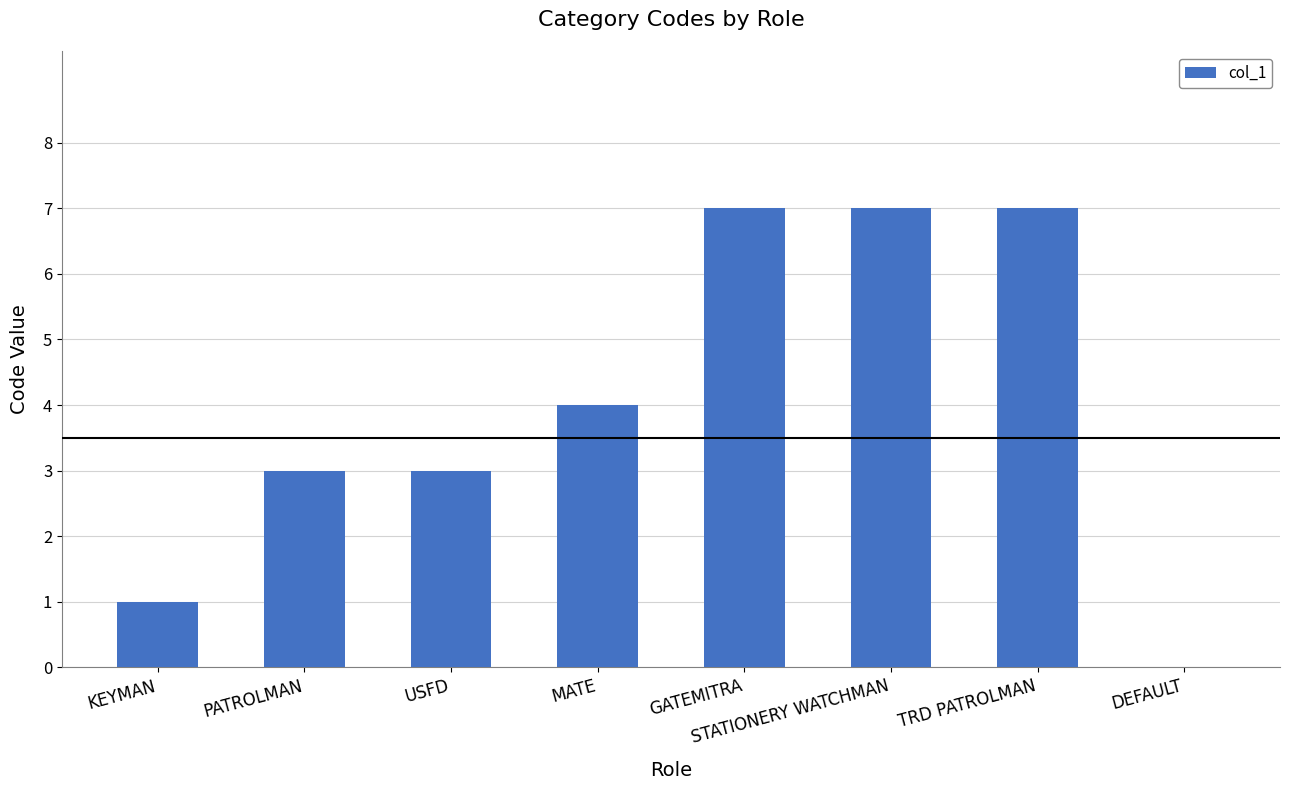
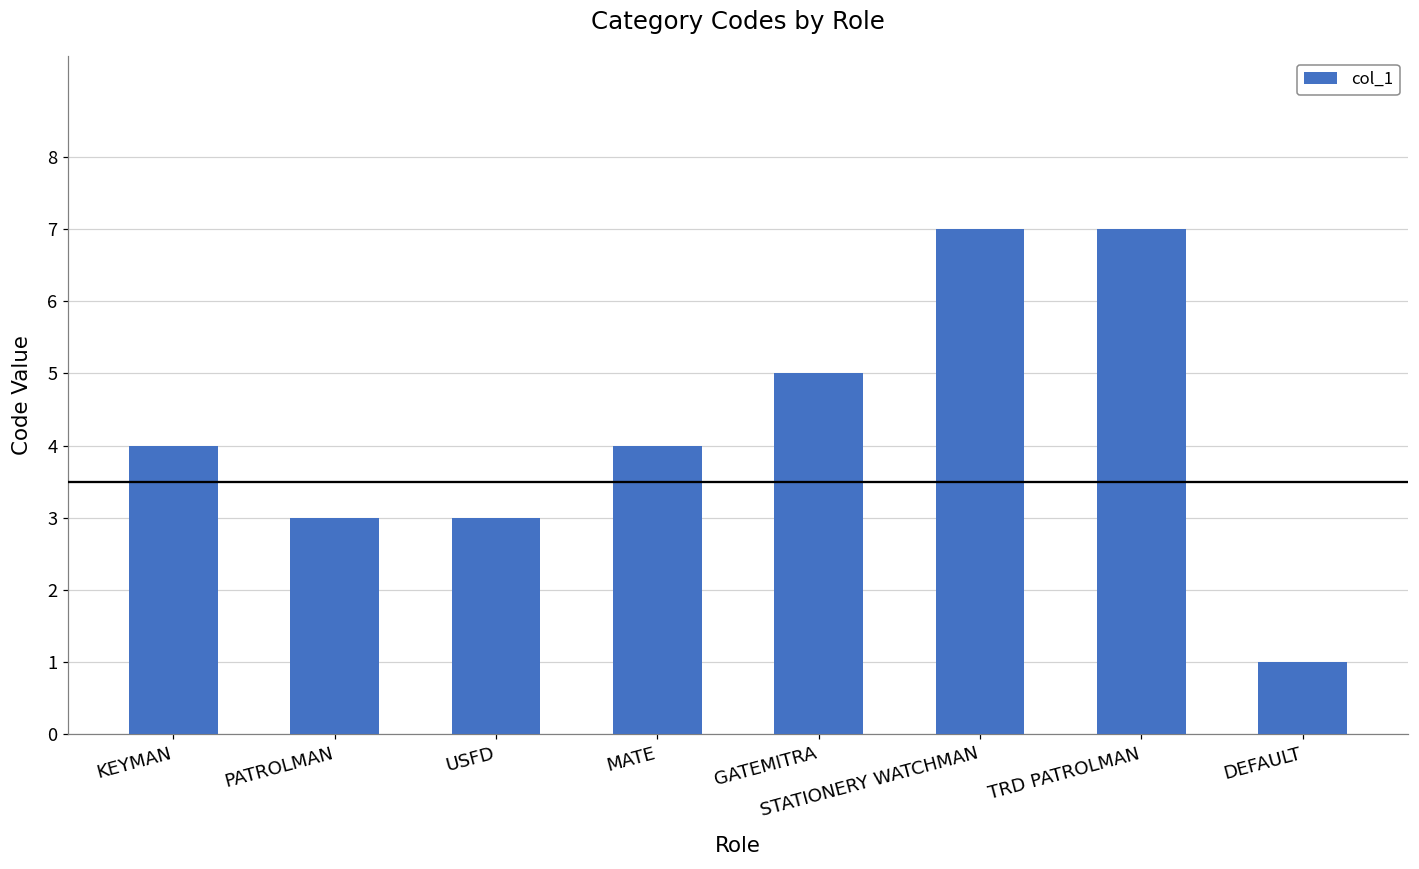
  {
-   "KEYMAN": 1,
+   "KEYMAN": 4,
    "PATROLMAN": 3,
    "USFD": 3,
    "MATE": 4,
-   "GATEMITRA": 7,
+   "GATEMITRA": 5,
    "STATIONERY WATCHMAN": 7,
    "TRD PATROLMAN": 7,
-   "DEFAULT": 0
+   "DEFAULT": 1
  }
